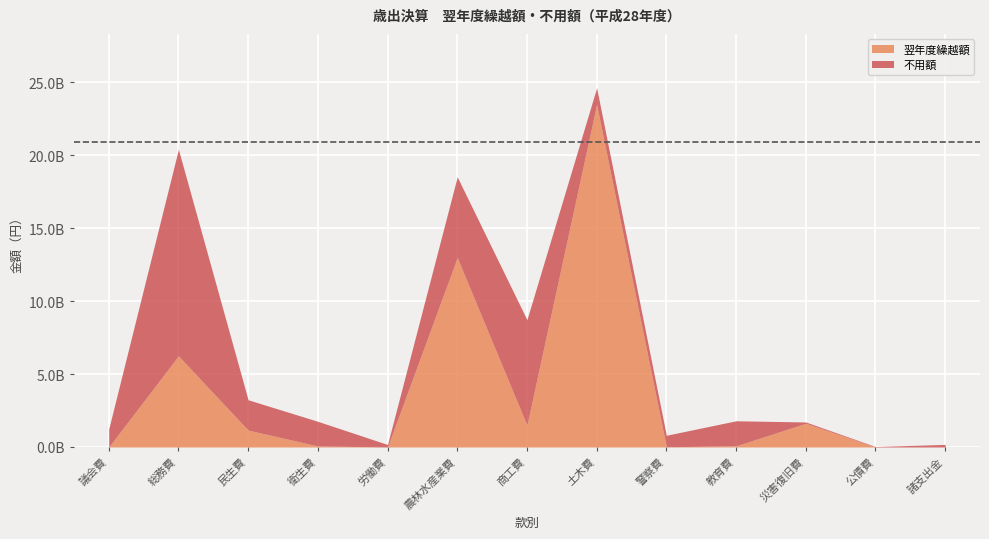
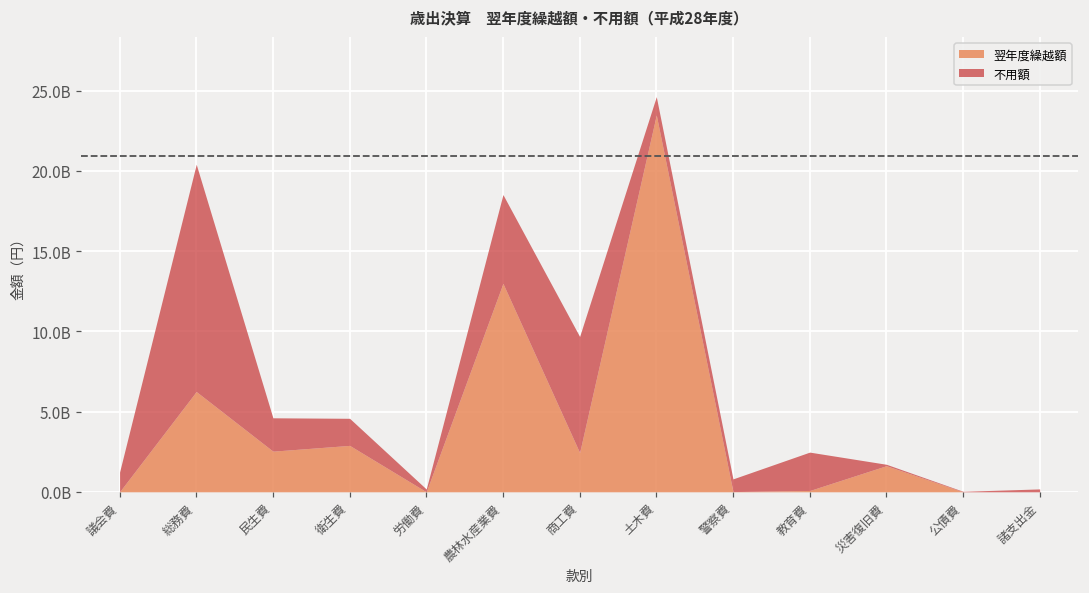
  {
    "翌年度繰越額": {
      "議会費": 0,
      "総務費": 6200000000,
-     "民生費": 1200000000,
-     "衛生費": 100000000,
+     "民生費": 2500000000,
+     "衛生費": 2900000000,
      "農林水産業費": 13000000000,
-     "商工費": 1500000000,
+     "商工費": 2400000000,
      "土木費": 23500000000,
      "諸支出金": 0
    },
    "不用額": {
      "議会費": 1200000000,
      "総務費": 14200000000,
      "民生費": 2100000000,
      "衛生費": 1700000000,
      "農林水産業費": 5500000000,
      "商工費": 7200000000,
      "土木費": 1100000000,
      "警察費": 800000000,
-     "教育費": 1700000000,
+     "教育費": 2400000000,
      "諸支出金": 200000000
    }
  }
